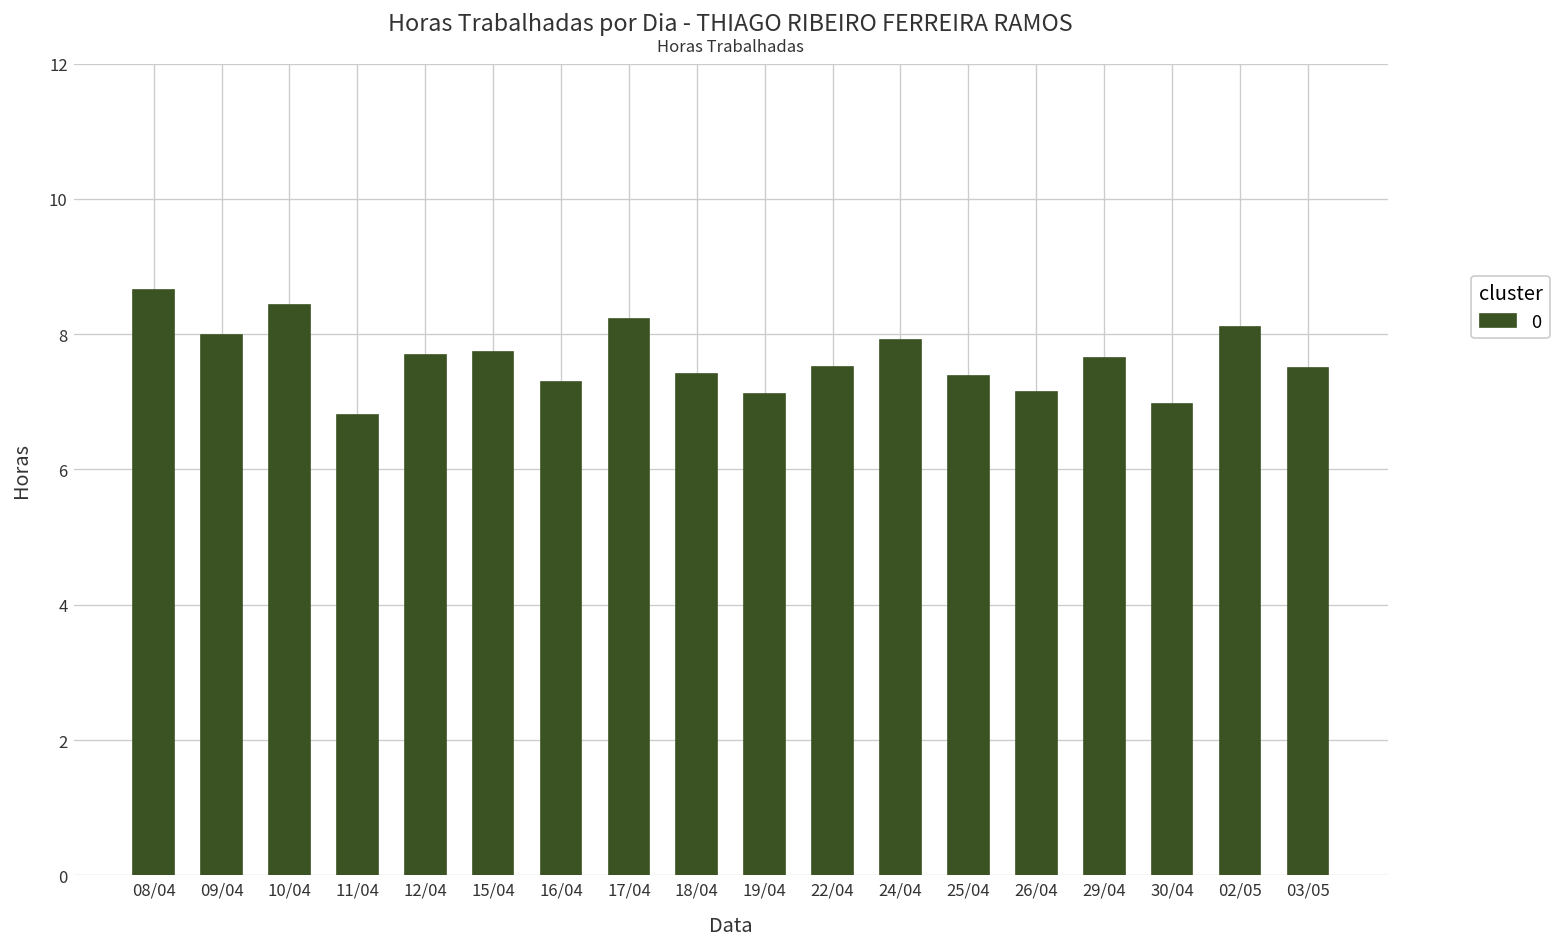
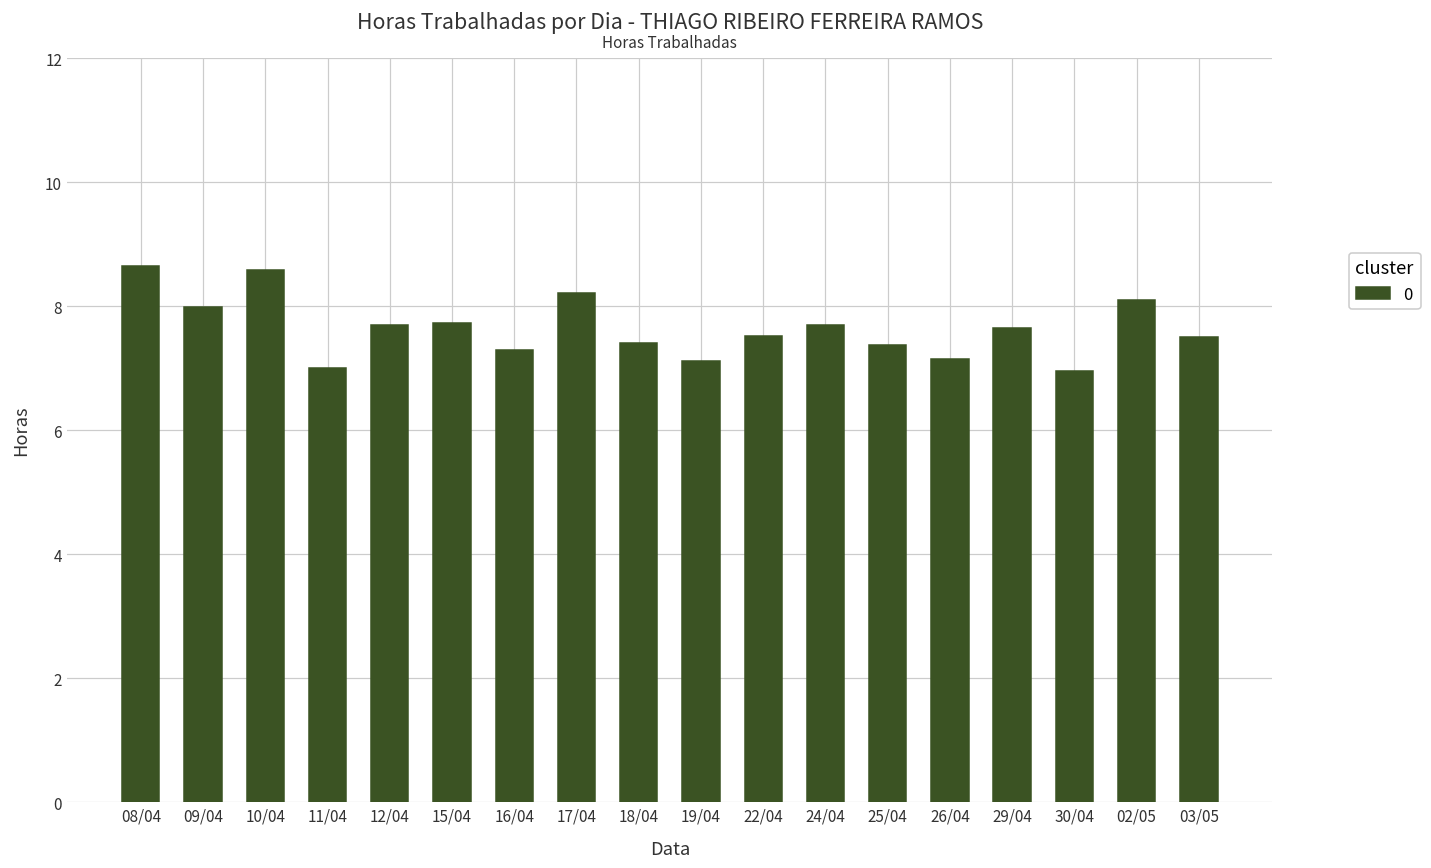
  {
    "08/04": 8.7,
    "09/04": 8.0,
-   "10/04": 8.4,
-   "11/04": 6.8,
+   "10/04": 8.6,
+   "11/04": 7.0,
    "12/04": 7.7,
    "15/04": 7.7,
    "16/04": 7.3,
    "17/04": 8.2,
    "18/04": 7.4,
    "19/04": 7.1,
    "22/04": 7.5,
-   "24/04": 7.9,
+   "24/04": 7.7,
    "25/04": 7.4,
    "26/04": 7.2,
    "29/04": 7.7,
    "30/04": 7.0,
    "02/05": 8.1,
    "03/05": 7.5
  }
